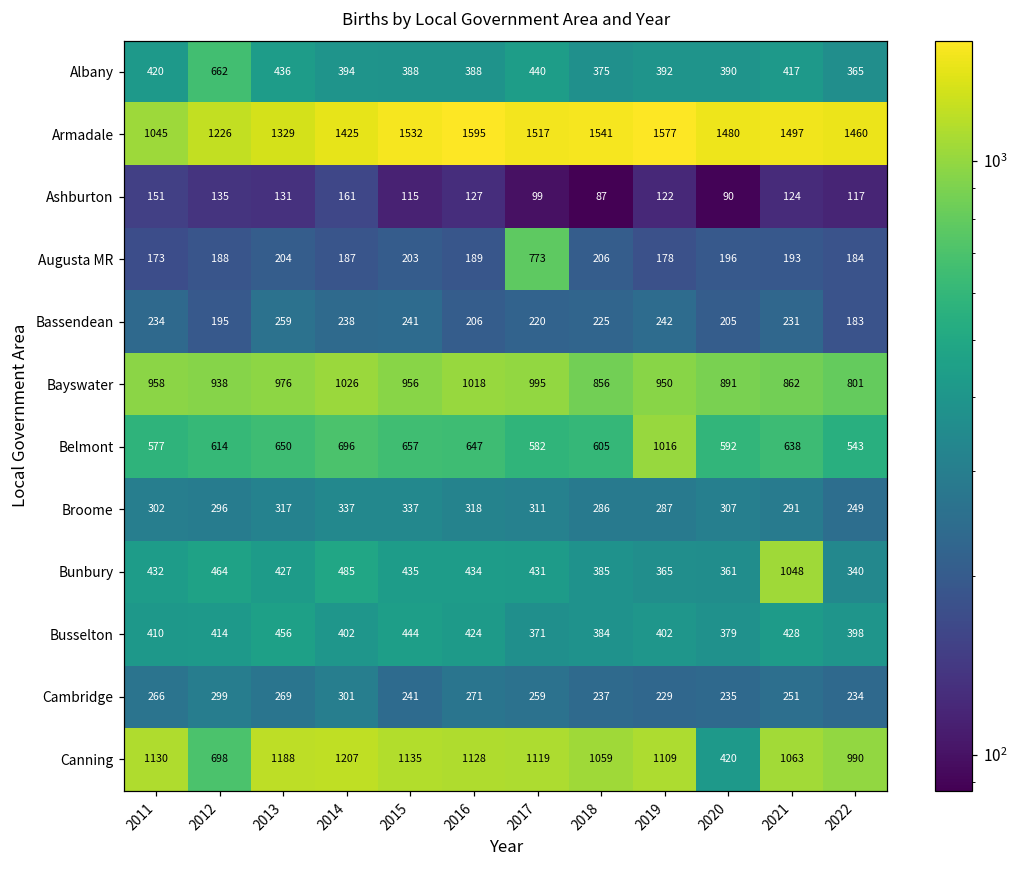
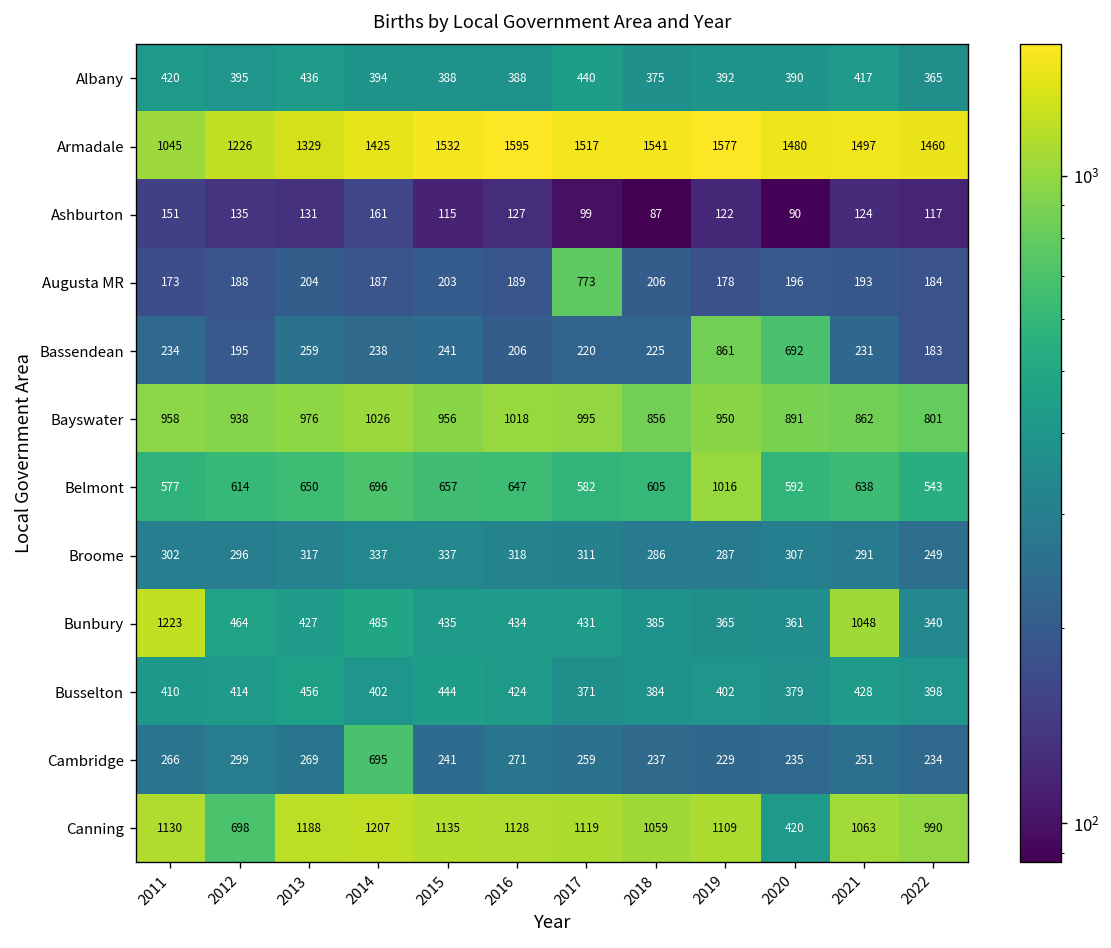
  {
    "Albany": {
      "2011": 420,
-     "2012": 662,
+     "2012": 395,
      "2013": 436,
      "2014": 394,
      "2015": 388,
      "2016": 388,
      "2017": 440,
      "2018": 375,
      "2019": 392,
      "2020": 390,
      "2021": 417,
      "2022": 365
    },
    "Armadale": {
      "2011": 1045,
      "2012": 1226,
      "2013": 1329,
      "2014": 1425,
      "2015": 1532,
      "2016": 1595,
      "2017": 1517,
      "2018": 1541,
      "2019": 1577,
      "2020": 1480,
      "2021": 1497,
      "2022": 1460
    },
    "Ashburton": {
      "2011": 151,
      "2012": 135,
      "2013": 131,
      "2014": 161,
      "2015": 115,
      "2016": 127,
      "2017": 99,
      "2018": 87,
      "2019": 122,
      "2020": 90,
      "2021": 124,
      "2022": 117
    },
    "Augusta MR": {
      "2011": 173,
      "2012": 188,
      "2013": 204,
      "2014": 187,
      "2015": 203,
      "2016": 189,
      "2017": 773,
      "2018": 206,
      "2019": 178,
      "2020": 196,
      "2021": 193,
      "2022": 184
    },
    "Bassendean": {
      "2011": 234,
      "2012": 195,
      "2013": 259,
      "2014": 238,
      "2015": 241,
      "2016": 206,
      "2017": 220,
      "2018": 225,
-     "2019": 242,
-     "2020": 205,
+     "2019": 861,
+     "2020": 692,
      "2021": 231,
      "2022": 183
    },
    "Bayswater": {
      "2011": 958,
      "2012": 938,
      "2013": 976,
      "2014": 1026,
      "2015": 956,
      "2016": 1018,
      "2017": 995,
      "2018": 856,
      "2019": 950,
      "2020": 891,
      "2021": 862,
      "2022": 801
    },
    "Belmont": {
      "2011": 577,
      "2012": 614,
      "2013": 650,
      "2014": 696,
      "2015": 657,
      "2016": 647,
      "2017": 582,
      "2018": 605,
      "2019": 1016,
      "2020": 592,
      "2021": 638,
      "2022": 543
    },
    "Broome": {
      "2011": 302,
      "2012": 296,
      "2013": 317,
      "2014": 337,
      "2015": 337,
      "2016": 318,
      "2017": 311,
      "2018": 286,
      "2019": 287,
      "2020": 307,
      "2021": 291,
      "2022": 249
    },
    "Bunbury": {
-     "2011": 432,
+     "2011": 1223,
      "2012": 464,
      "2013": 427,
      "2014": 485,
      "2015": 435,
      "2016": 434,
      "2017": 431,
      "2018": 385,
      "2019": 365,
      "2020": 361,
      "2021": 1048,
      "2022": 340
    },
    "Busselton": {
      "2011": 410,
      "2012": 414,
      "2013": 456,
      "2014": 402,
      "2015": 444,
      "2016": 424,
      "2017": 371,
      "2018": 384,
      "2019": 402,
      "2020": 379,
      "2021": 428,
      "2022": 398
    },
    "Cambridge": {
      "2011": 266,
      "2012": 299,
      "2013": 269,
-     "2014": 301,
+     "2014": 695,
      "2015": 241,
      "2016": 271,
      "2017": 259,
      "2018": 237,
      "2019": 229,
      "2020": 235,
      "2021": 251,
      "2022": 234
    },
    "Canning": {
      "2011": 1130,
      "2012": 698,
      "2013": 1188,
      "2014": 1207,
      "2015": 1135,
      "2016": 1128,
      "2017": 1119,
      "2018": 1059,
      "2019": 1109,
      "2020": 420,
      "2021": 1063,
      "2022": 990
    }
  }
